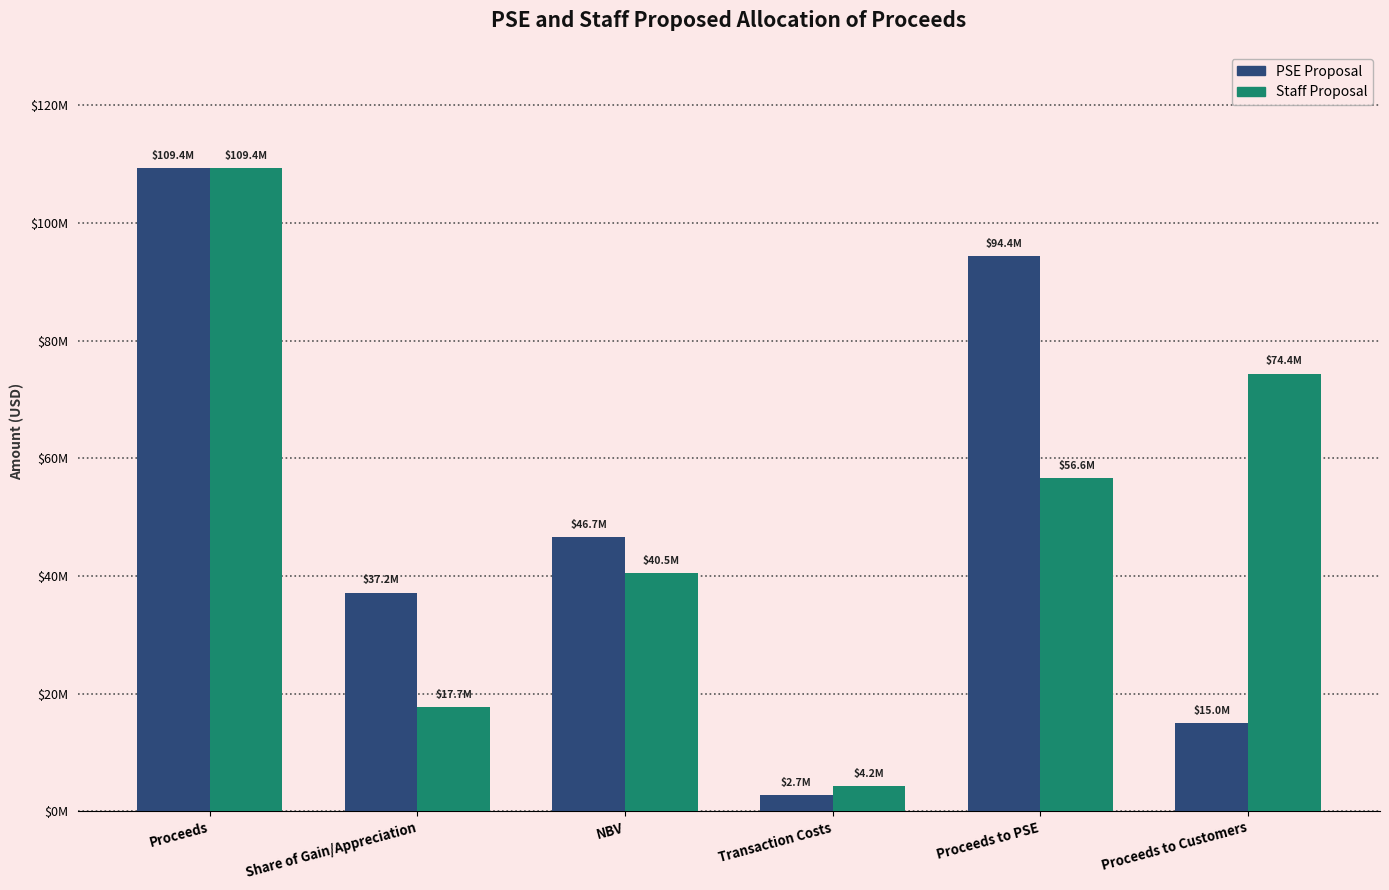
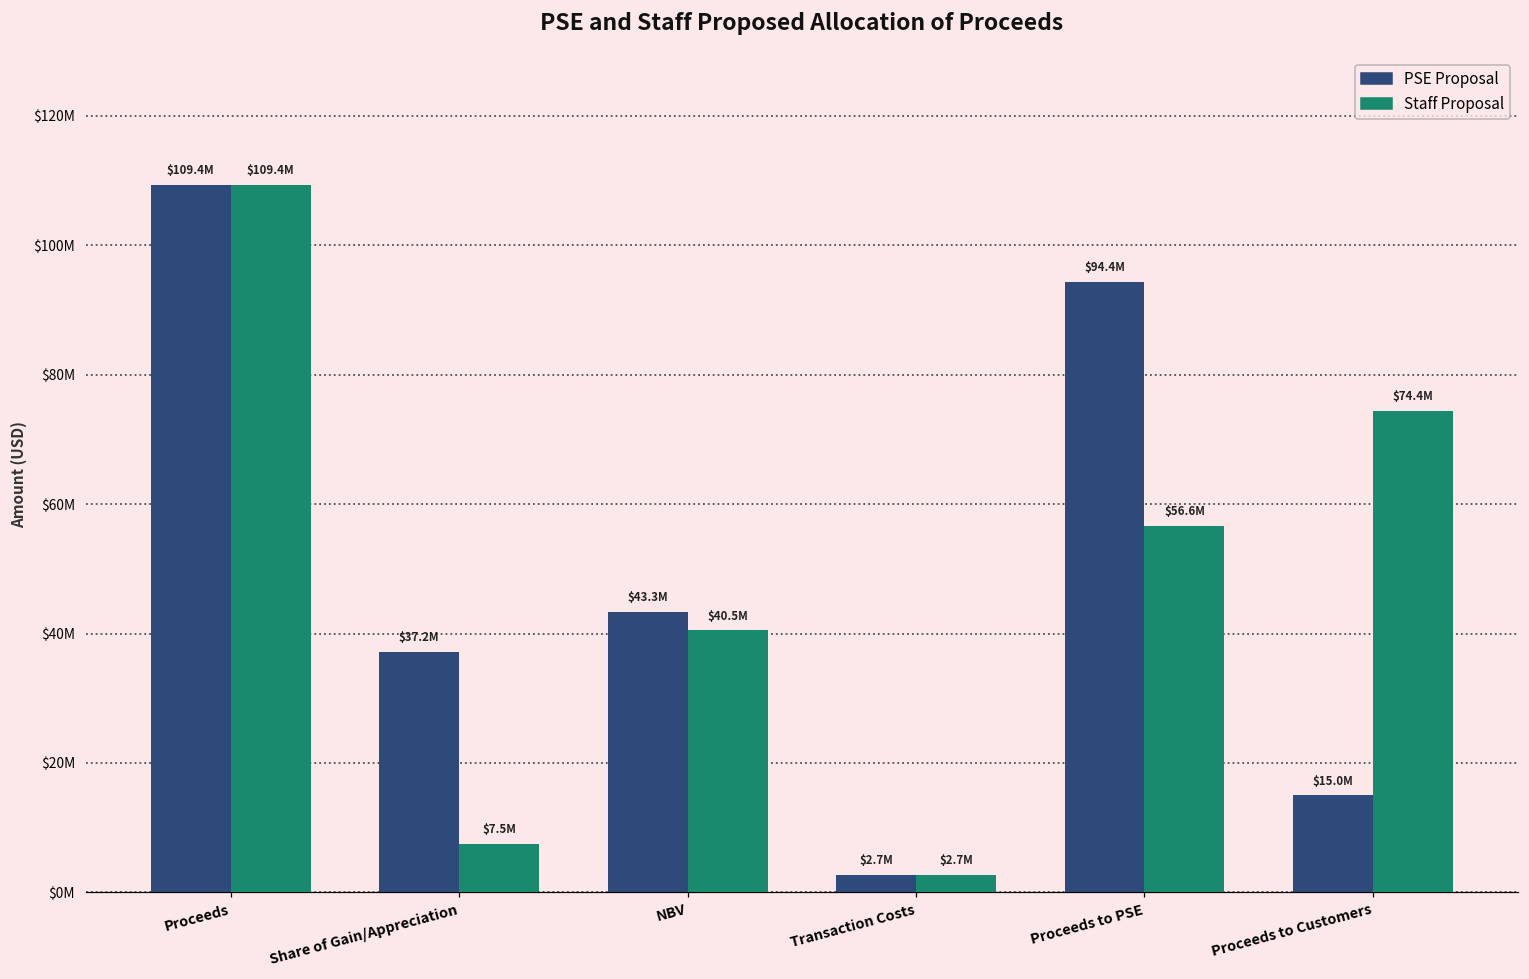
  {
    "PSE Proposal": {
      "Proceeds": "$109.4M",
      "Share of Gain/Appreciation": "$37.2M",
-     "NBV": "$46.7M",
+     "NBV": "$43.3M",
      "Transaction Costs": "$2.7M",
      "Proceeds to PSE": "$94.4M",
      "Proceeds to Customers": "$15.0M"
    },
    "Staff Proposal": {
      "Proceeds": "$109.4M",
-     "Share of Gain/Appreciation": "$17.7M",
+     "Share of Gain/Appreciation": "$7.5M",
      "NBV": "$40.5M",
-     "Transaction Costs": "$4.2M",
+     "Transaction Costs": "$2.7M",
      "Proceeds to PSE": "$56.6M",
      "Proceeds to Customers": "$74.4M"
    }
  }
